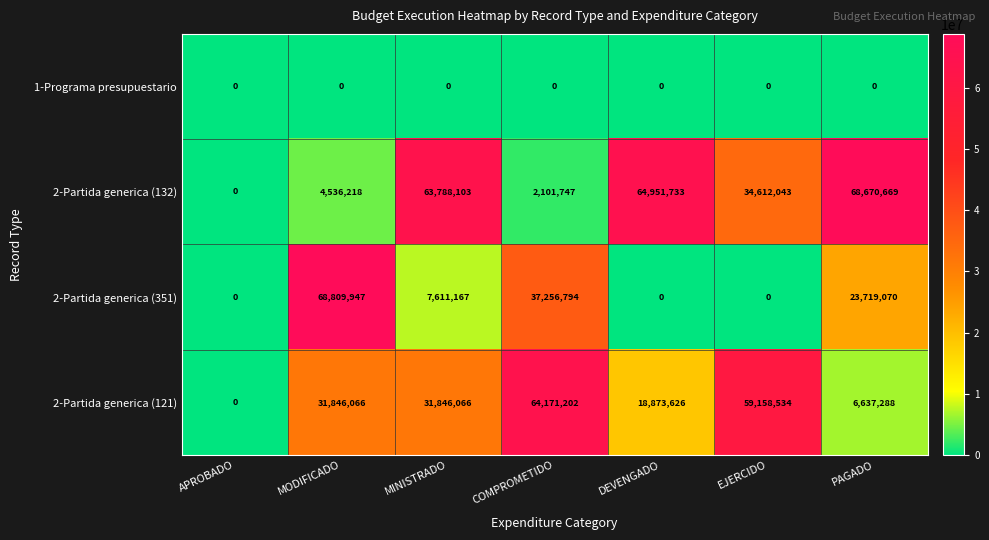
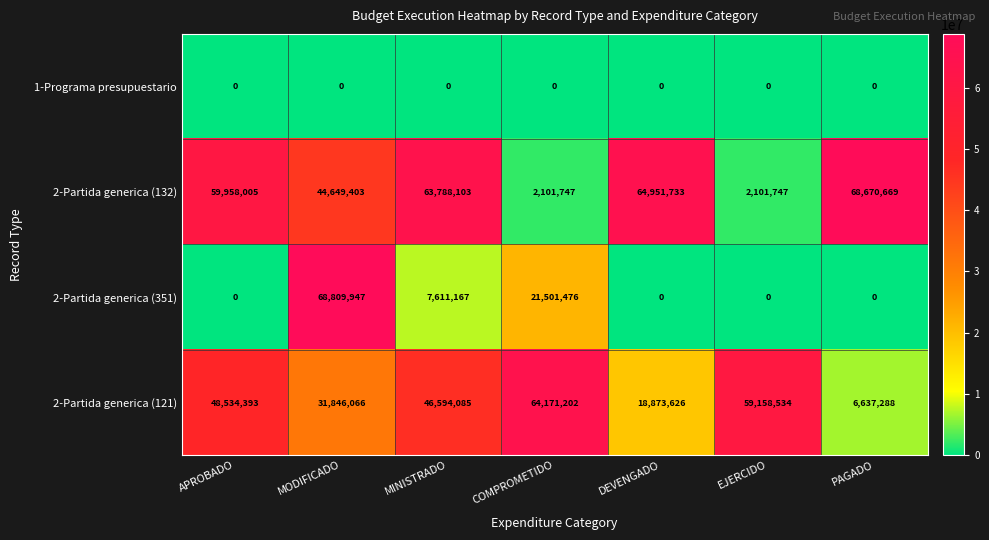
  {
    "1-Programa presupuestario": {
      "APROBADO": "0",
      "MODIFICADO": "0",
      "MINISTRADO": "0",
      "COMPROMETIDO": "0",
      "DEVENGADO": "0",
      "EJERCIDO": "0",
      "PAGADO": "0"
    },
    "2-Partida generica (132)": {
-     "APROBADO": "0",
-     "MODIFICADO": "4,536,218",
+     "APROBADO": "59,958,005",
+     "MODIFICADO": "44,649,403",
      "MINISTRADO": "63,788,103",
      "COMPROMETIDO": "2,101,747",
      "DEVENGADO": "64,951,733",
-     "EJERCIDO": "34,612,043",
+     "EJERCIDO": "2,101,747",
      "PAGADO": "68,670,669"
    },
    "2-Partida generica (351)": {
      "APROBADO": "0",
      "MODIFICADO": "68,809,947",
      "MINISTRADO": "7,611,167",
-     "COMPROMETIDO": "37,256,794",
+     "COMPROMETIDO": "21,501,476",
      "DEVENGADO": "0",
      "EJERCIDO": "0",
-     "PAGADO": "23,719,070"
+     "PAGADO": "0"
    },
    "2-Partida generica (121)": {
-     "APROBADO": "0",
+     "APROBADO": "48,534,393",
      "MODIFICADO": "31,846,066",
-     "MINISTRADO": "31,846,066",
+     "MINISTRADO": "46,594,085",
      "COMPROMETIDO": "64,171,202",
      "DEVENGADO": "18,873,626",
      "EJERCIDO": "59,158,534",
      "PAGADO": "6,637,288"
    }
  }
